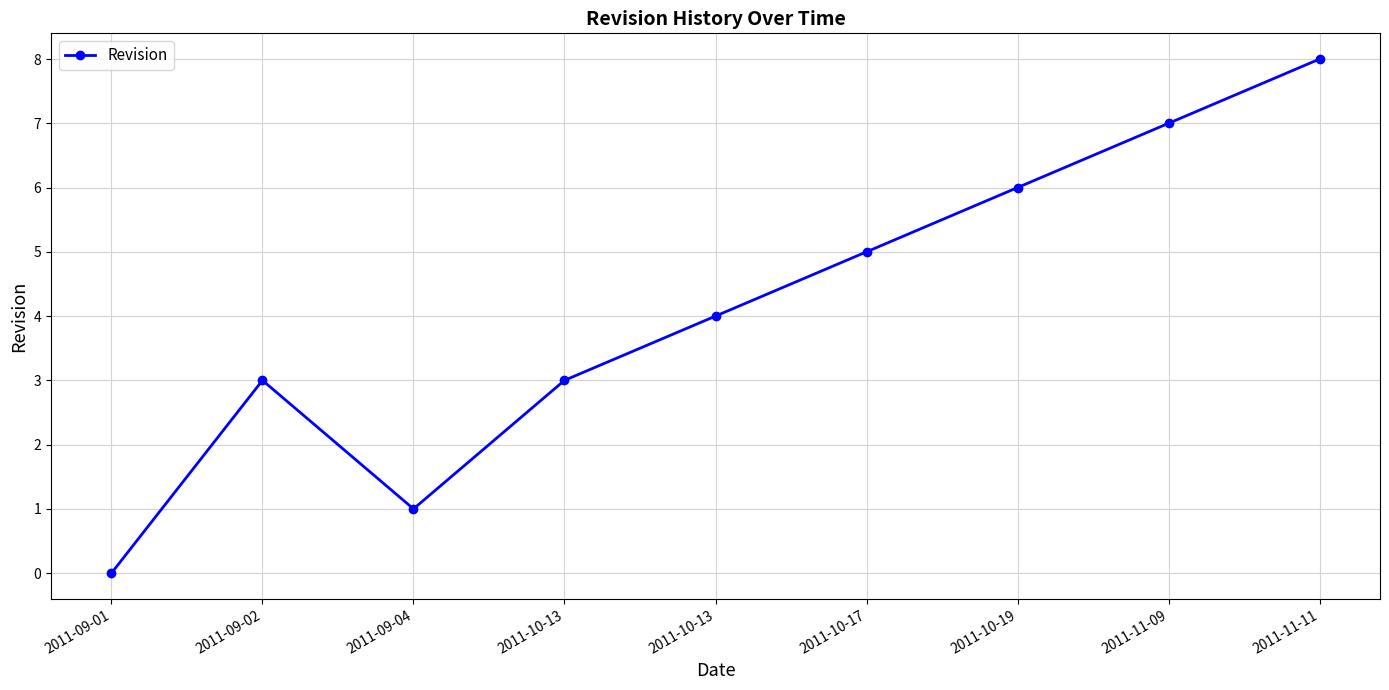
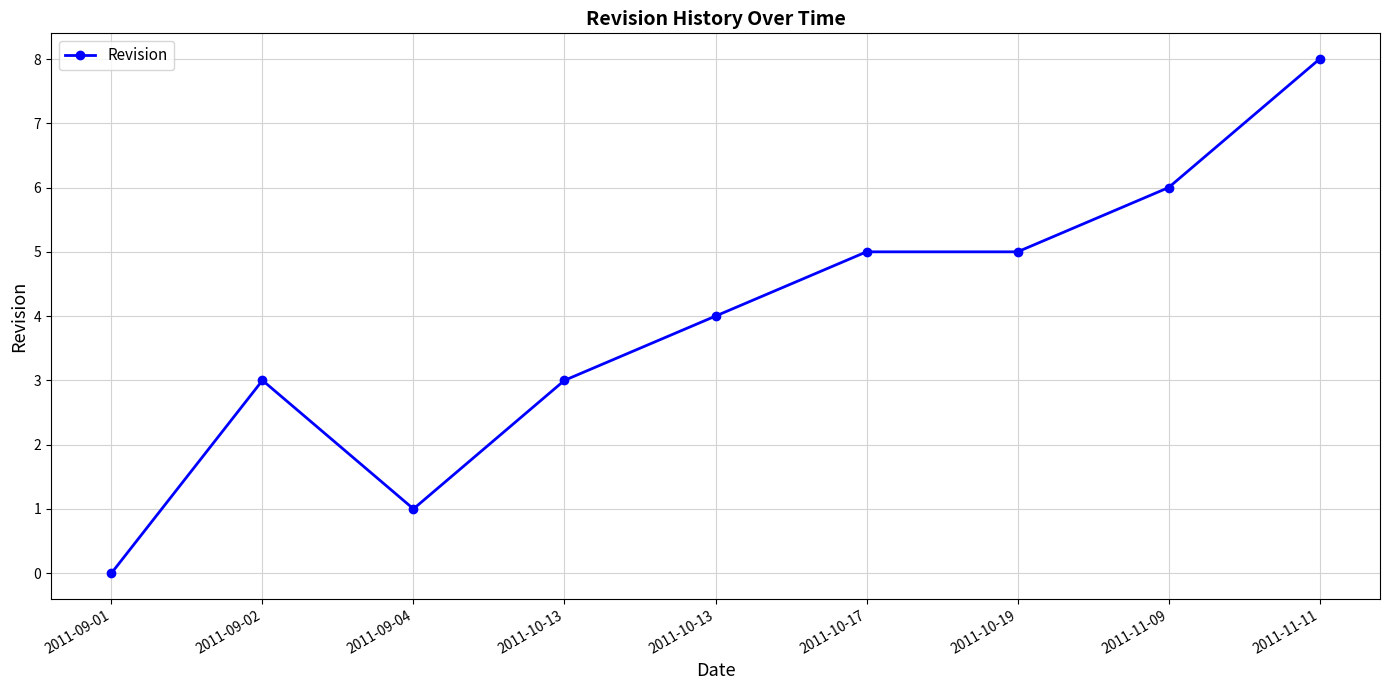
  {
    "2011-09-01": 0,
    "2011-09-02": 3,
    "2011-09-04": 1,
    "2011-10-17": 5,
-   "2011-10-19": 6,
-   "2011-11-09": 7,
+   "2011-10-19": 5,
+   "2011-11-09": 6,
    "2011-11-11": 8
  }
